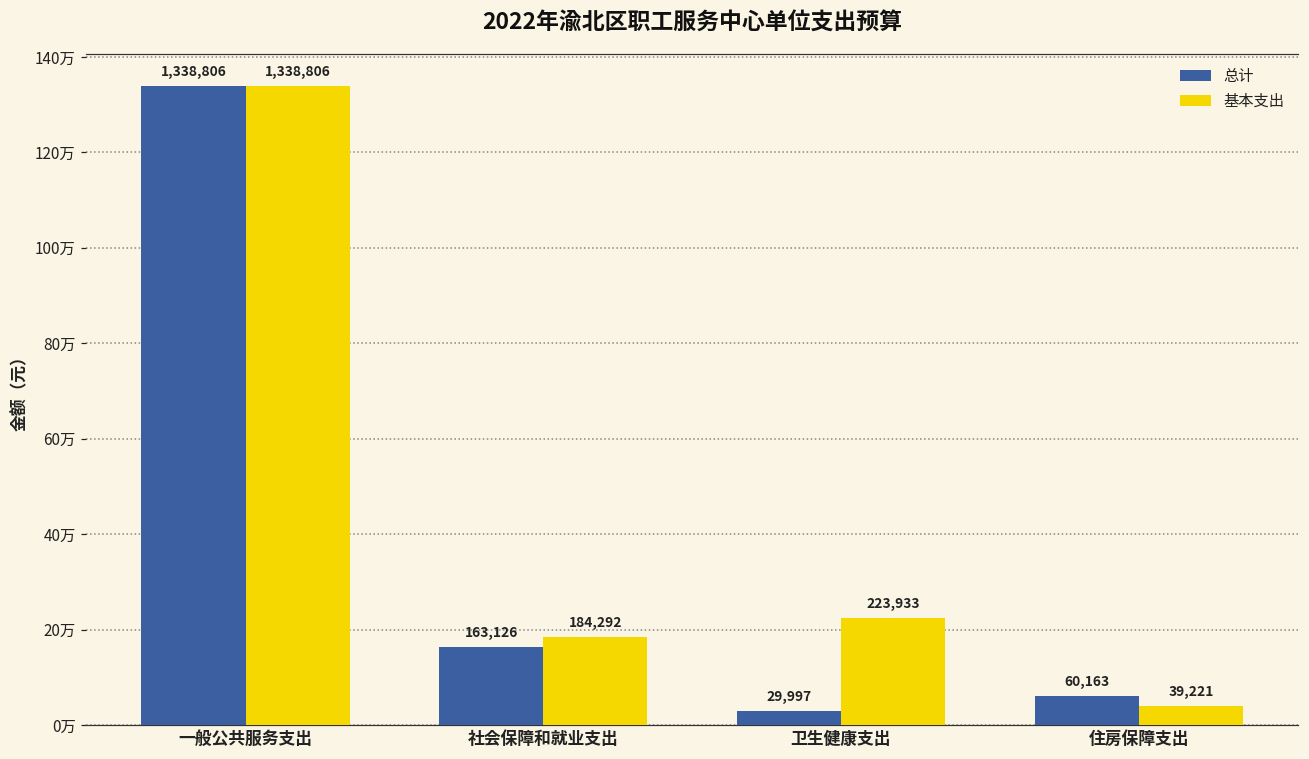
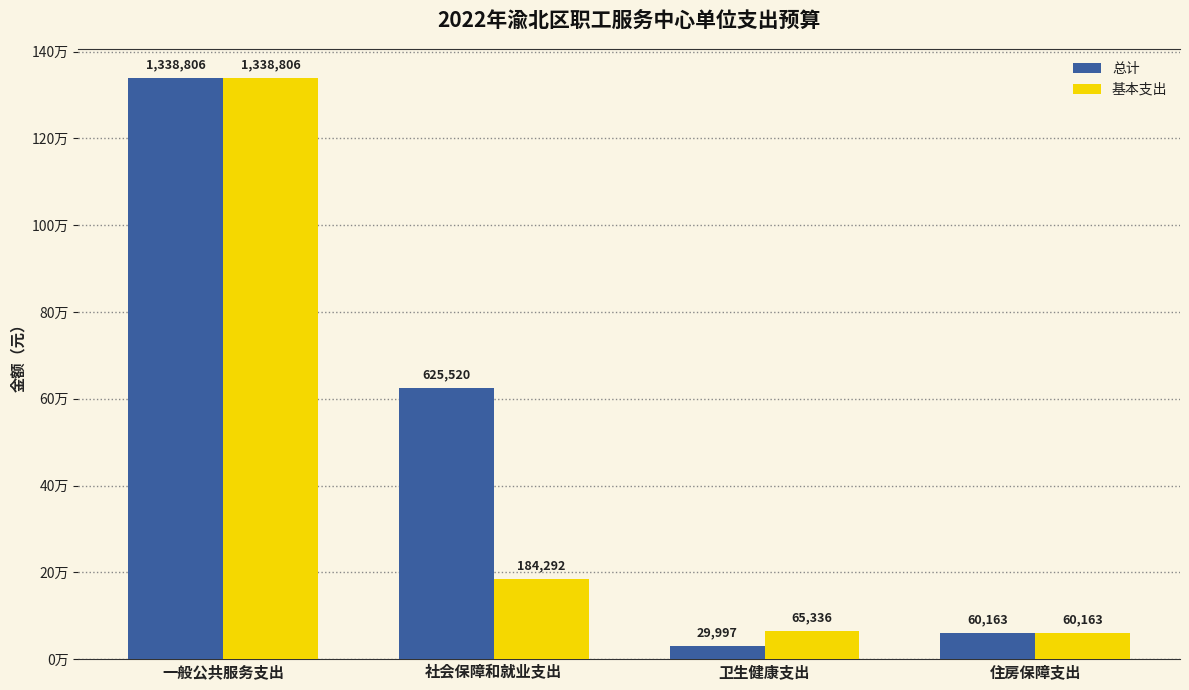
  {
    "总计": {
      "一般公共服务支出": "1,338,806",
-     "社会保障和就业支出": "163,126",
+     "社会保障和就业支出": "625,520",
      "卫生健康支出": "29,997",
      "住房保障支出": "60,163"
    },
    "基本支出": {
      "一般公共服务支出": "1,338,806",
      "社会保障和就业支出": "184,292",
-     "卫生健康支出": "223,933",
-     "住房保障支出": "39,221"
+     "卫生健康支出": "65,336",
+     "住房保障支出": "60,163"
    }
  }
